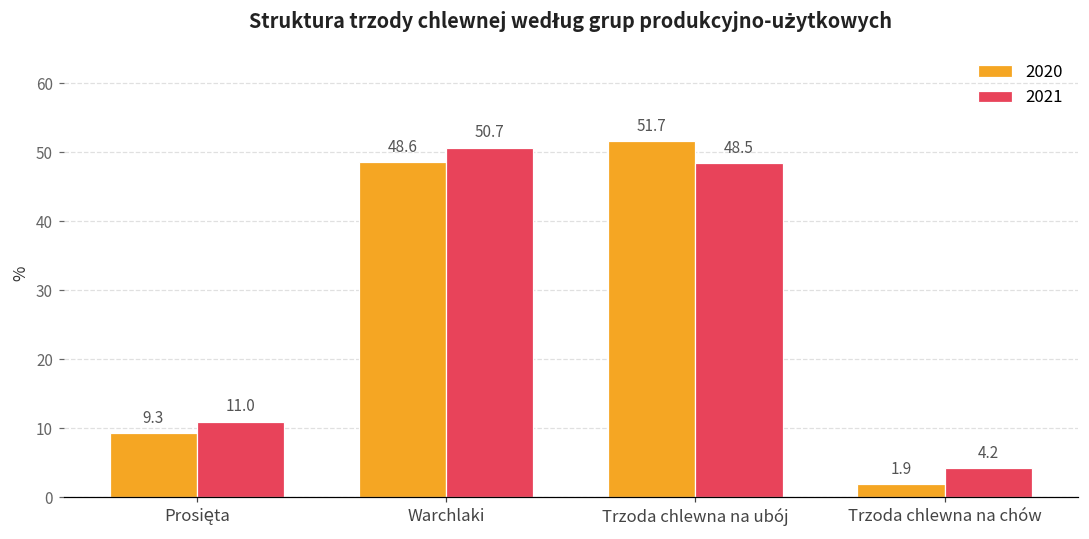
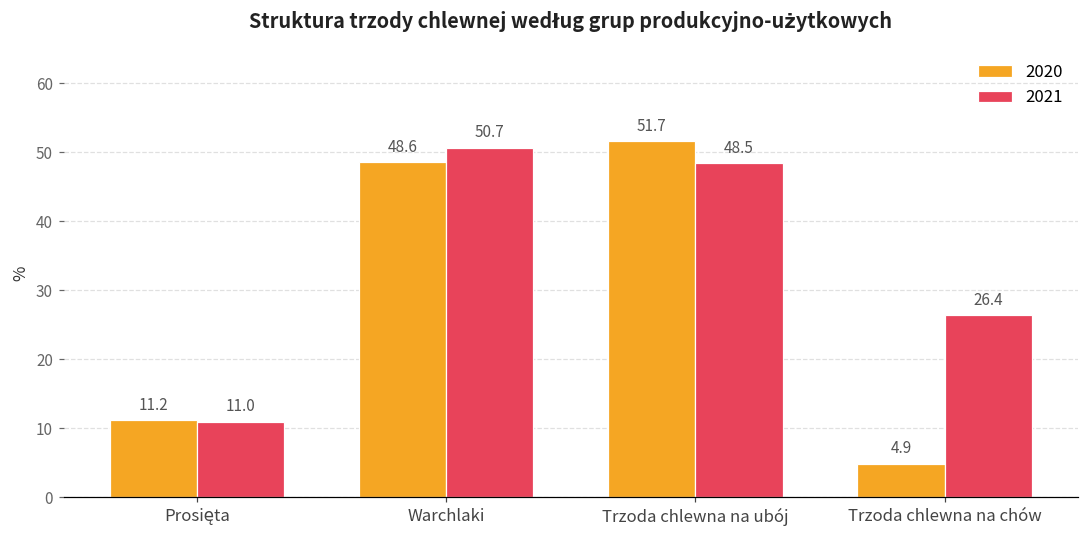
  {
    "2020": {
-     "Prosięta": 9.3,
+     "Prosięta": 11.2,
      "Warchlaki": 48.6,
      "Trzoda chlewna na ubój": 51.7,
-     "Trzoda chlewna na chów": 1.9
+     "Trzoda chlewna na chów": 4.9
    },
    "2021": {
      "Prosięta": 11.0,
      "Warchlaki": 50.7,
      "Trzoda chlewna na ubój": 48.5,
-     "Trzoda chlewna na chów": 4.2
+     "Trzoda chlewna na chów": 26.4
    }
  }
